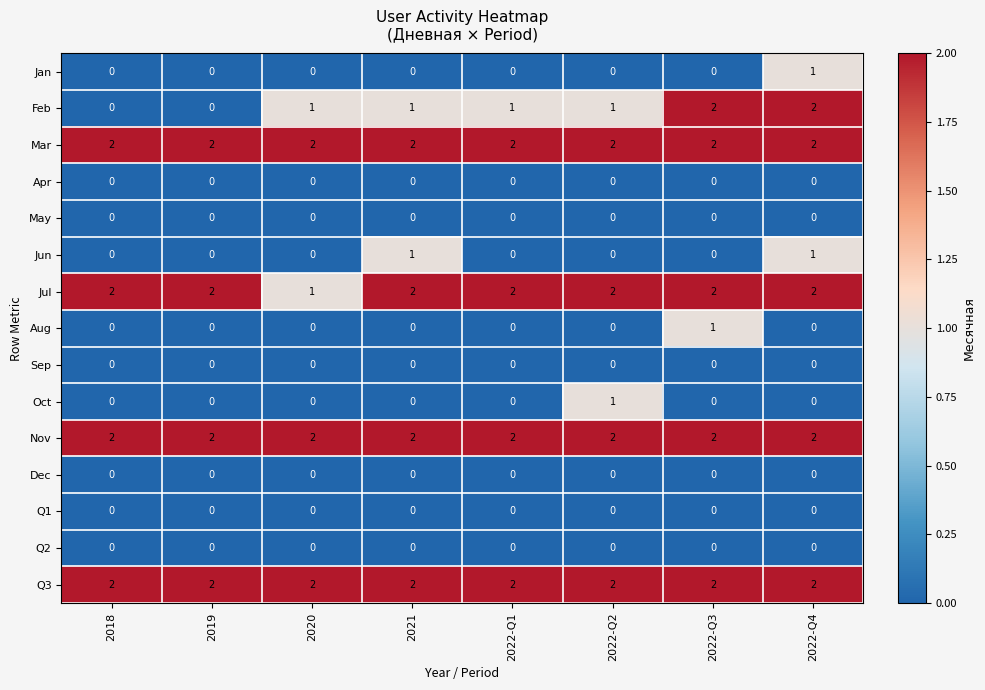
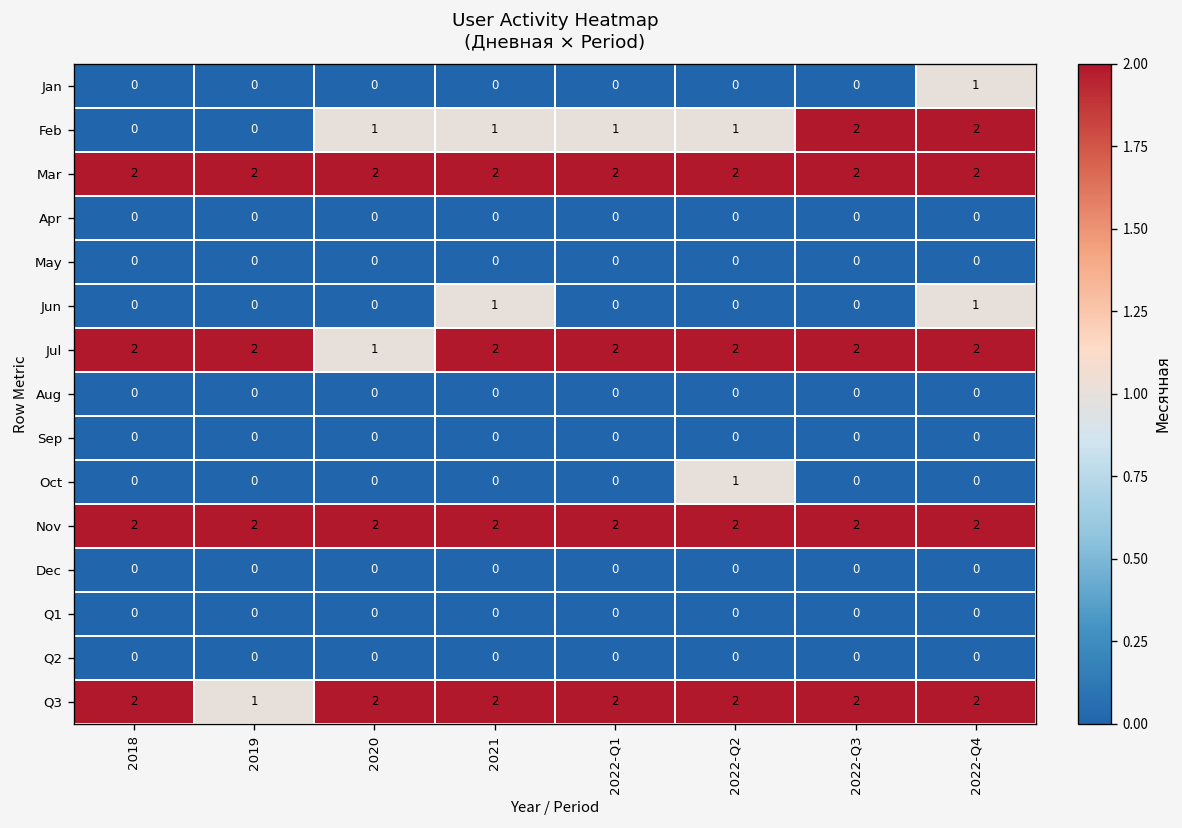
  {
    "Jan": {
      "2018": 0,
      "2019": 0,
      "2020": 0,
      "2021": 0,
      "2022-Q1": 0,
      "2022-Q2": 0,
      "2022-Q3": 0,
      "2022-Q4": 1
    },
    "Feb": {
      "2018": 0,
      "2019": 0,
      "2020": 1,
      "2021": 1,
      "2022-Q1": 1,
      "2022-Q2": 1,
      "2022-Q3": 2,
      "2022-Q4": 2
    },
    "Mar": {
      "2018": 2,
      "2019": 2,
      "2020": 2,
      "2021": 2,
      "2022-Q1": 2,
      "2022-Q2": 2,
      "2022-Q3": 2,
      "2022-Q4": 2
    },
    "Apr": {
      "2018": 0,
      "2019": 0,
      "2020": 0,
      "2021": 0,
      "2022-Q1": 0,
      "2022-Q2": 0,
      "2022-Q3": 0,
      "2022-Q4": 0
    },
    "May": {
      "2018": 0,
      "2019": 0,
      "2020": 0,
      "2021": 0,
      "2022-Q1": 0,
      "2022-Q2": 0,
      "2022-Q3": 0,
      "2022-Q4": 0
    },
    "Jun": {
      "2018": 0,
      "2019": 0,
      "2020": 0,
      "2021": 1,
      "2022-Q1": 0,
      "2022-Q2": 0,
      "2022-Q3": 0,
      "2022-Q4": 1
    },
    "Jul": {
      "2018": 2,
      "2019": 2,
      "2020": 1,
      "2021": 2,
      "2022-Q1": 2,
      "2022-Q2": 2,
      "2022-Q3": 2,
      "2022-Q4": 2
    },
    "Aug": {
      "2018": 0,
      "2019": 0,
      "2020": 0,
      "2021": 0,
      "2022-Q1": 0,
      "2022-Q2": 0,
-     "2022-Q3": 1,
+     "2022-Q3": 0,
      "2022-Q4": 0
    },
    "Sep": {
      "2018": 0,
      "2019": 0,
      "2020": 0,
      "2021": 0,
      "2022-Q1": 0,
      "2022-Q2": 0,
      "2022-Q3": 0,
      "2022-Q4": 0
    },
    "Oct": {
      "2018": 0,
      "2019": 0,
      "2020": 0,
      "2021": 0,
      "2022-Q1": 0,
      "2022-Q2": 1,
      "2022-Q3": 0,
      "2022-Q4": 0
    },
    "Nov": {
      "2018": 2,
      "2019": 2,
      "2020": 2,
      "2021": 2,
      "2022-Q1": 2,
      "2022-Q2": 2,
      "2022-Q3": 2,
      "2022-Q4": 2
    },
    "Dec": {
      "2018": 0,
      "2019": 0,
      "2020": 0,
      "2021": 0,
      "2022-Q1": 0,
      "2022-Q2": 0,
      "2022-Q3": 0,
      "2022-Q4": 0
    },
    "Q1": {
      "2018": 0,
      "2019": 0,
      "2020": 0,
      "2021": 0,
      "2022-Q1": 0,
      "2022-Q2": 0,
      "2022-Q3": 0,
      "2022-Q4": 0
    },
    "Q2": {
      "2018": 0,
      "2019": 0,
      "2020": 0,
      "2021": 0,
      "2022-Q1": 0,
      "2022-Q2": 0,
      "2022-Q3": 0,
      "2022-Q4": 0
    },
    "Q3": {
      "2018": 2,
-     "2019": 2,
+     "2019": 1,
      "2020": 2,
      "2021": 2,
      "2022-Q1": 2,
      "2022-Q2": 2,
      "2022-Q3": 2,
      "2022-Q4": 2
    }
  }
